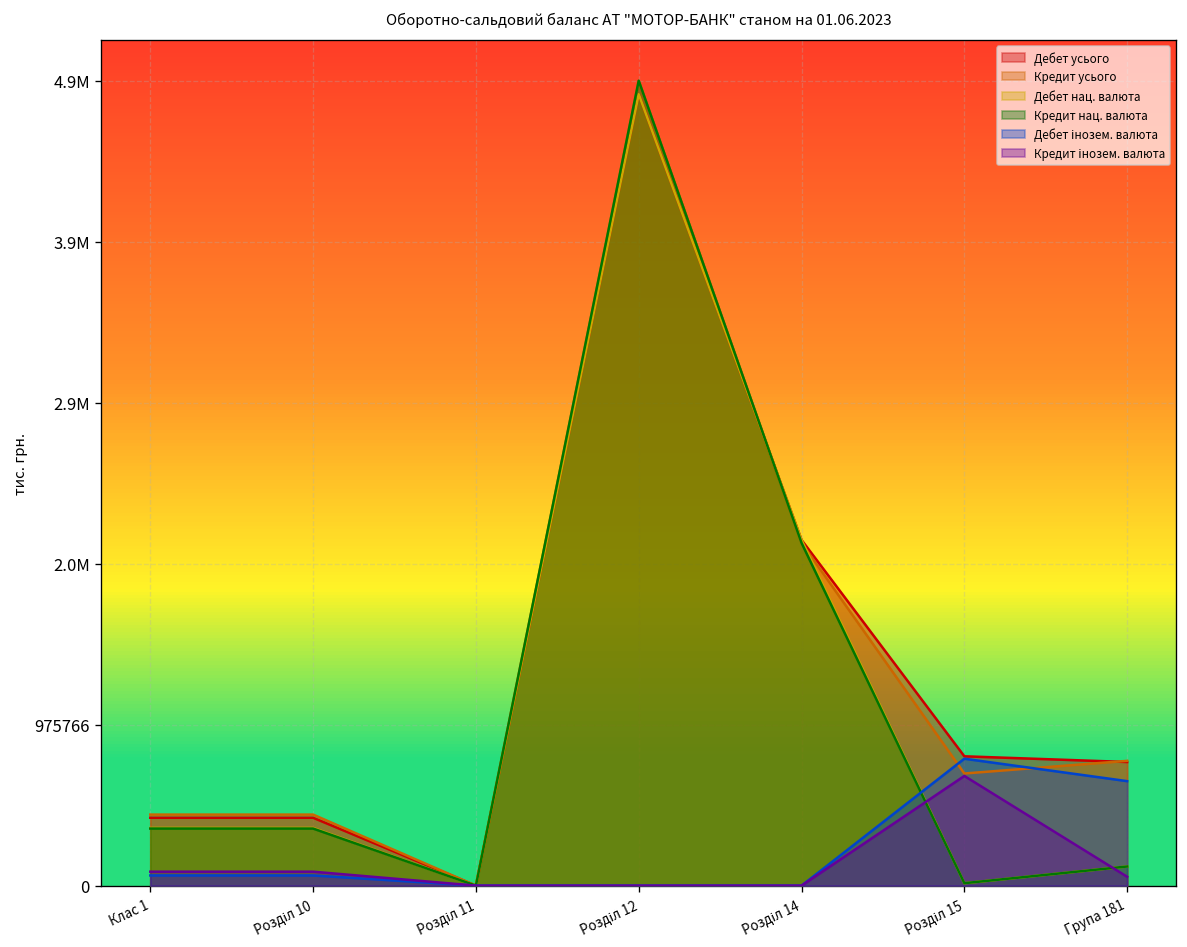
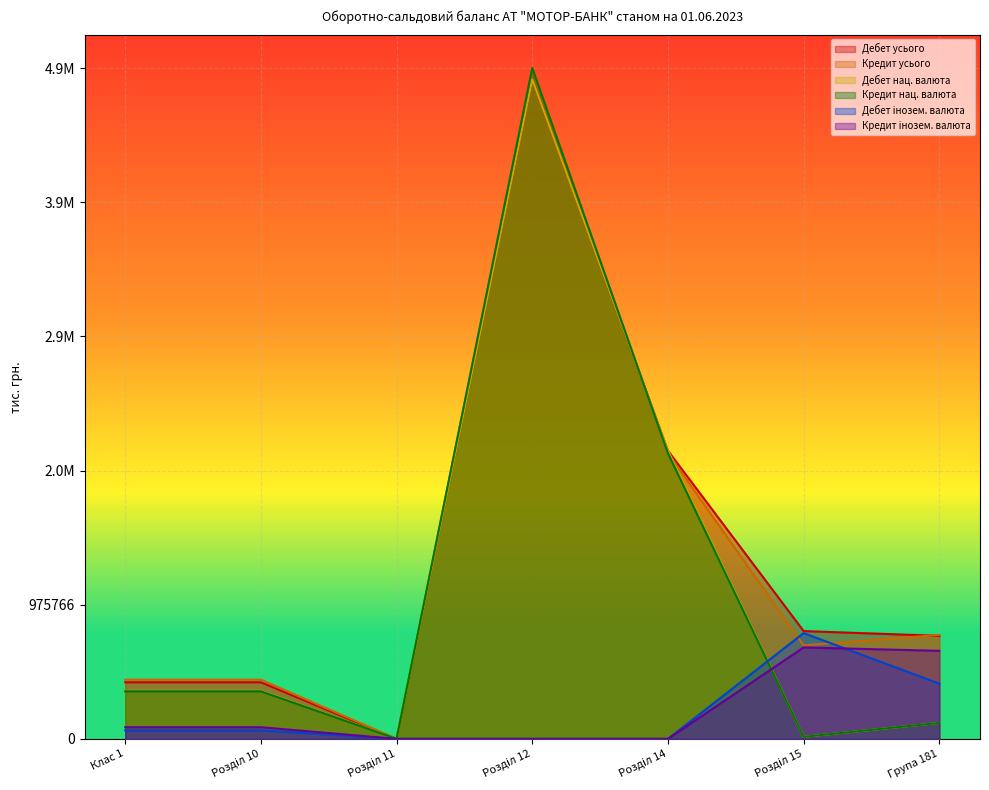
  {
    "Дебет інозем. валюта": {
      "Клас 1": 60000,
      "Розділ 10": 60000,
-     "Група 181": 640000
+     "Група 181": 400000
    },
    "Кредит інозем. валюта": {
      "Клас 1": 90000,
      "Розділ 10": 90000,
-     "Група 181": 50000
+     "Група 181": 640000
    }
  }
